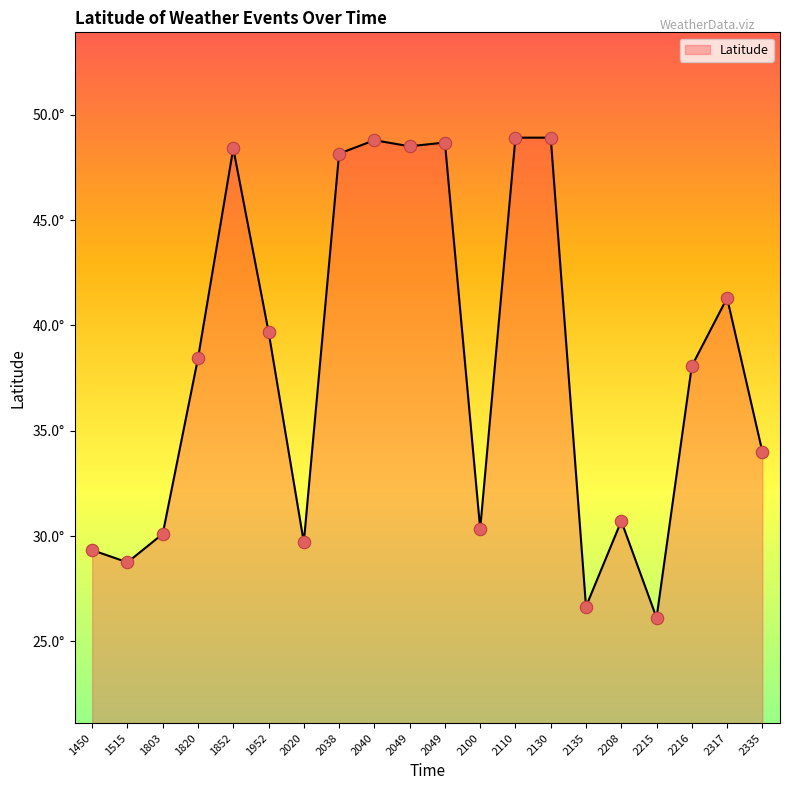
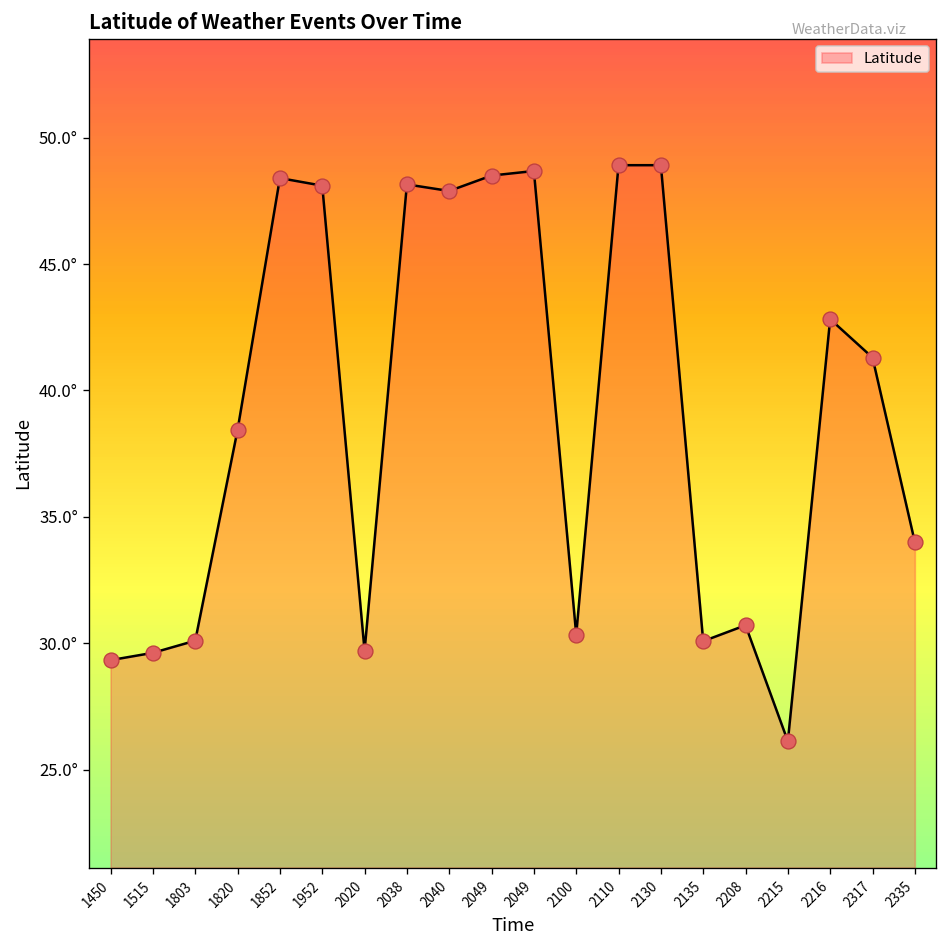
  {
    "1450": "29.3°",
-   "1515": "28.8°",
+   "1515": "29.6°",
    "1803": "30.1°",
    "1820": "38.4°",
    "1852": "48.4°",
-   "1952": "39.7°",
+   "1952": "48.1°",
    "2020": "29.7°",
    "2038": "48.2°",
-   "2040": "48.8°",
+   "2040": "47.9°",
    "2100": "30.3°",
    "2110": "48.9°",
    "2130": "48.9°",
-   "2135": "26.7°",
+   "2135": "30.1°",
    "2208": "30.7°",
    "2215": "26.1°",
-   "2216": "38.1°",
+   "2216": "42.8°",
    "2317": "41.3°",
    "2335": "34.0°"
  }
